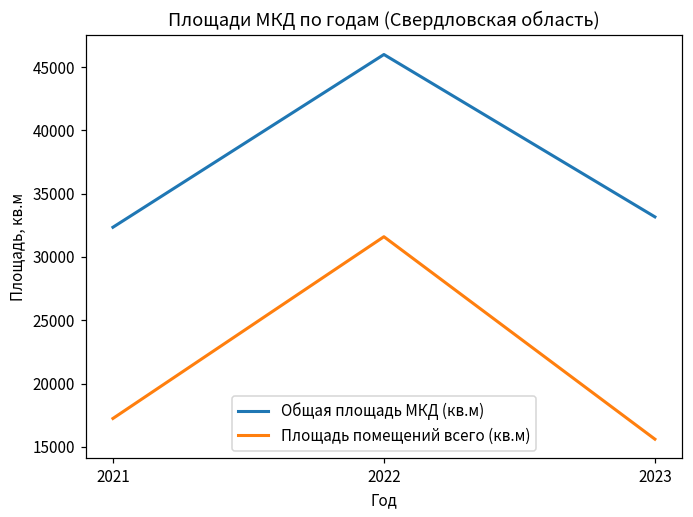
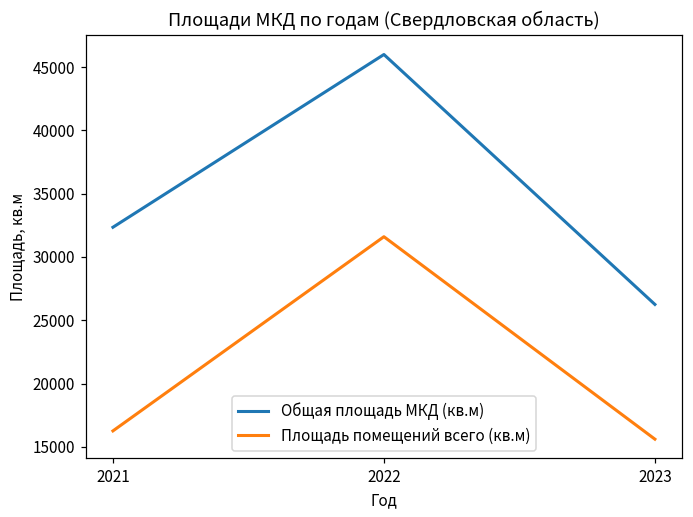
  {
    "Общая площадь МКД (кв.м)": {
      "2021": 32300,
      "2022": 46000,
-     "2023": 33200
+     "2023": 26200
    },
    "Площадь помещений всего (кв.м)": {
-     "2021": 17200,
+     "2021": 16300,
      "2022": 31600,
      "2023": 15600
    }
  }
